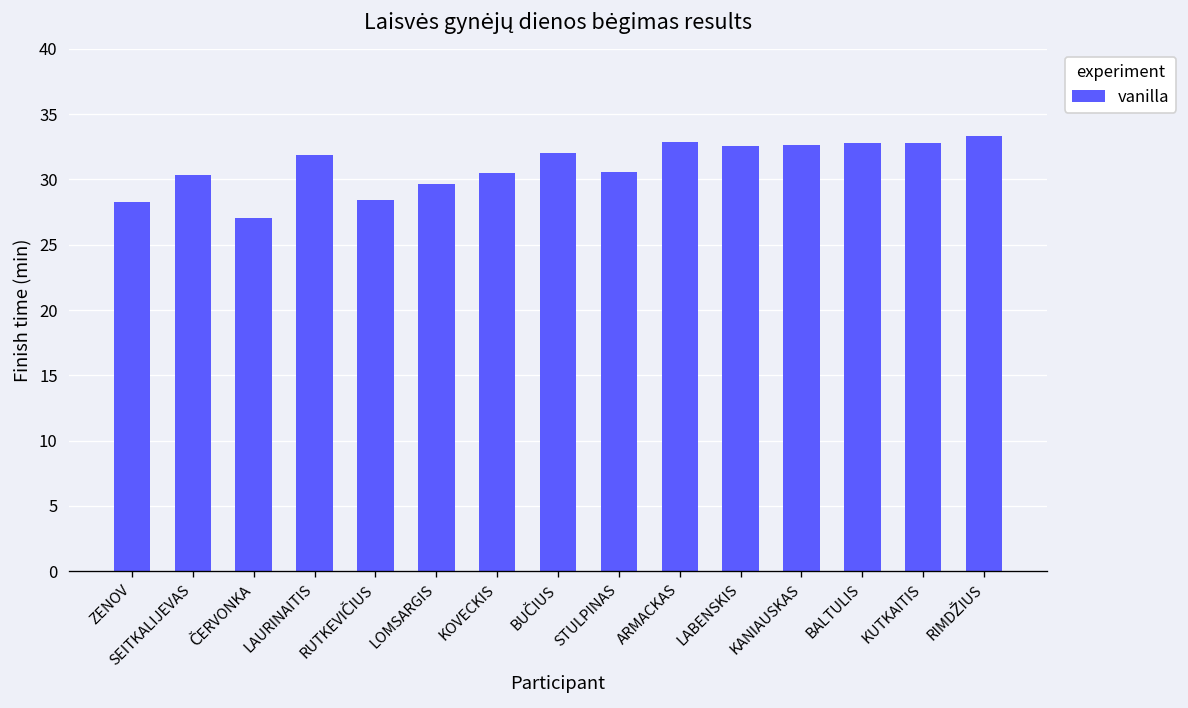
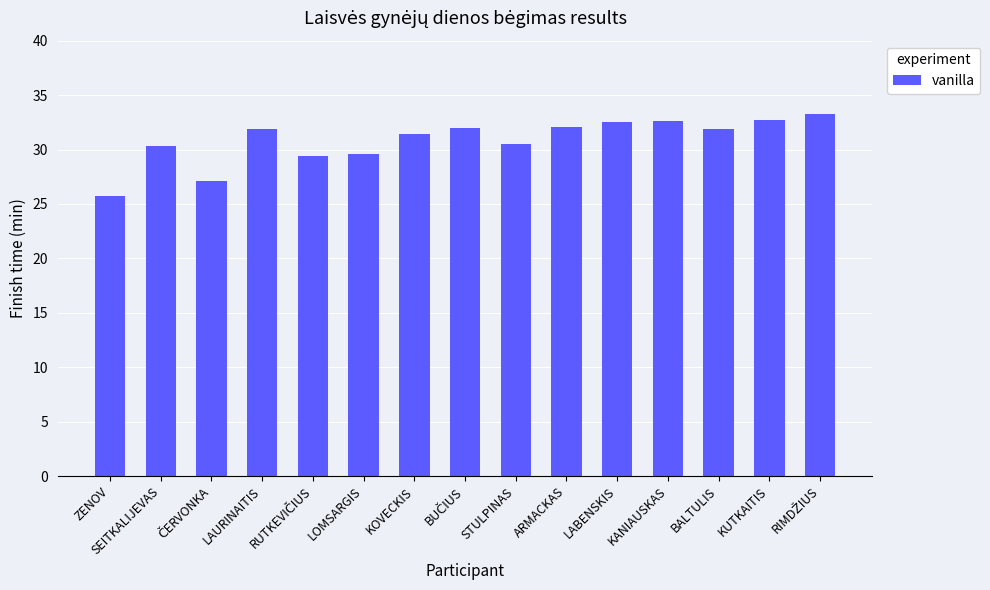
  {
-   "ZENOV": 28.3,
+   "ZENOV": 25.7,
    "SEITKALIJEVAS": 30.3,
    "ČERVONKA": 27.1,
    "LAURINAITIS": 31.9,
-   "RUTKEVIČIUS": 28.4,
+   "RUTKEVIČIUS": 29.4,
    "LOMSARGIS": 29.6,
-   "KOVECKIS": 30.5,
+   "KOVECKIS": 31.4,
    "BUČIUS": 32.0,
    "STULPINAS": 30.5,
-   "ARMACKAS": 32.9,
+   "ARMACKAS": 32.0,
    "LABENSKIS": 32.5,
    "KANIAUSKAS": 32.6,
-   "BALTULIS": 32.8,
+   "BALTULIS": 31.9,
    "KUTKAITIS": 32.8,
    "RIMDŽIUS": 33.3
  }
